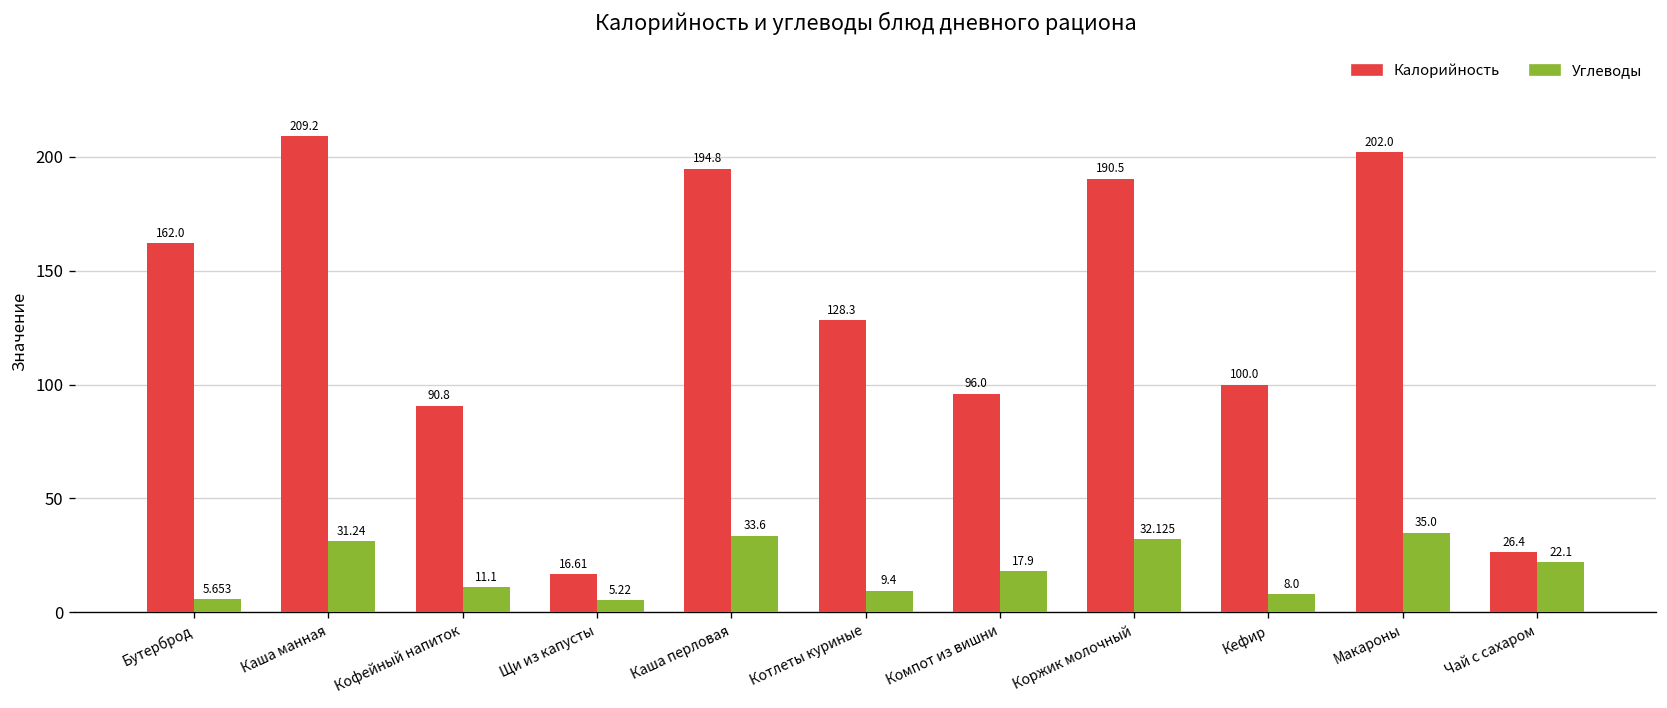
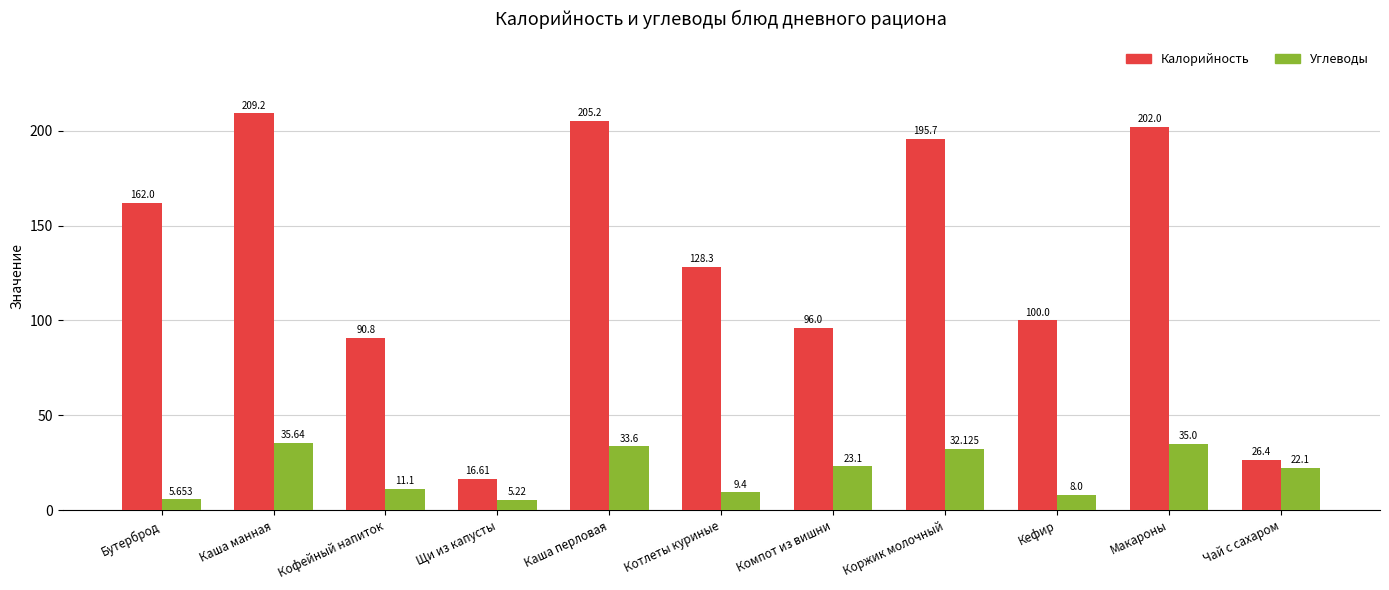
  {
    "Калорийность": {
      "Бутерброд": 162.0,
      "Каша манная": 209.2,
      "Кофейный напиток": 90.8,
      "Щи из капусты": 16.61,
-     "Каша перловая": 194.8,
+     "Каша перловая": 205.2,
      "Котлеты куриные": 128.3,
      "Компот из вишни": 96.0,
-     "Коржик молочный": 190.5,
+     "Коржик молочный": 195.7,
      "Кефир": 100.0,
      "Макароны": 202.0,
      "Чай с сахаром": 26.4
    },
    "Углеводы": {
      "Бутерброд": 5.653,
-     "Каша манная": 31.24,
+     "Каша манная": 35.64,
      "Кофейный напиток": 11.1,
      "Щи из капусты": 5.22,
      "Каша перловая": 33.6,
      "Котлеты куриные": 9.4,
-     "Компот из вишни": 17.9,
+     "Компот из вишни": 23.1,
      "Коржик молочный": 32.125,
      "Кефир": 8.0,
      "Макароны": 35.0,
      "Чай с сахаром": 22.1
    }
  }
